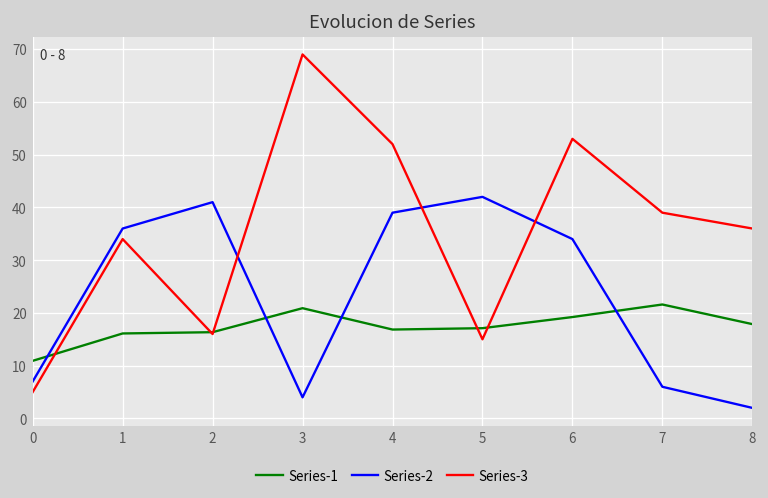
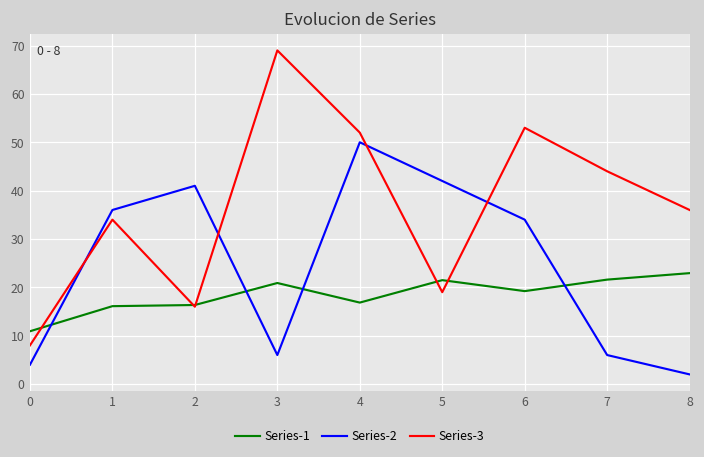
  {
    "Series-1": {
      "0": 11,
      "1": 16,
      "3": 21,
      "4": 17,
-     "5": 17,
+     "5": 21,
      "6": 19,
      "7": 22,
-     "8": 18
+     "8": 23
    },
    "Series-2": {
-     "0": 7,
+     "0": 4,
      "1": 36,
      "2": 41,
-     "3": 4,
-     "4": 39,
+     "3": 6,
+     "4": 50,
      "5": 42,
      "6": 34,
      "7": 6,
      "8": 2
    },
    "Series-3": {
-     "0": 5,
+     "0": 8,
      "1": 34,
      "3": 69,
      "4": 52,
-     "5": 15,
+     "5": 19,
      "6": 53,
-     "7": 39,
+     "7": 44,
      "8": 36
    }
  }
